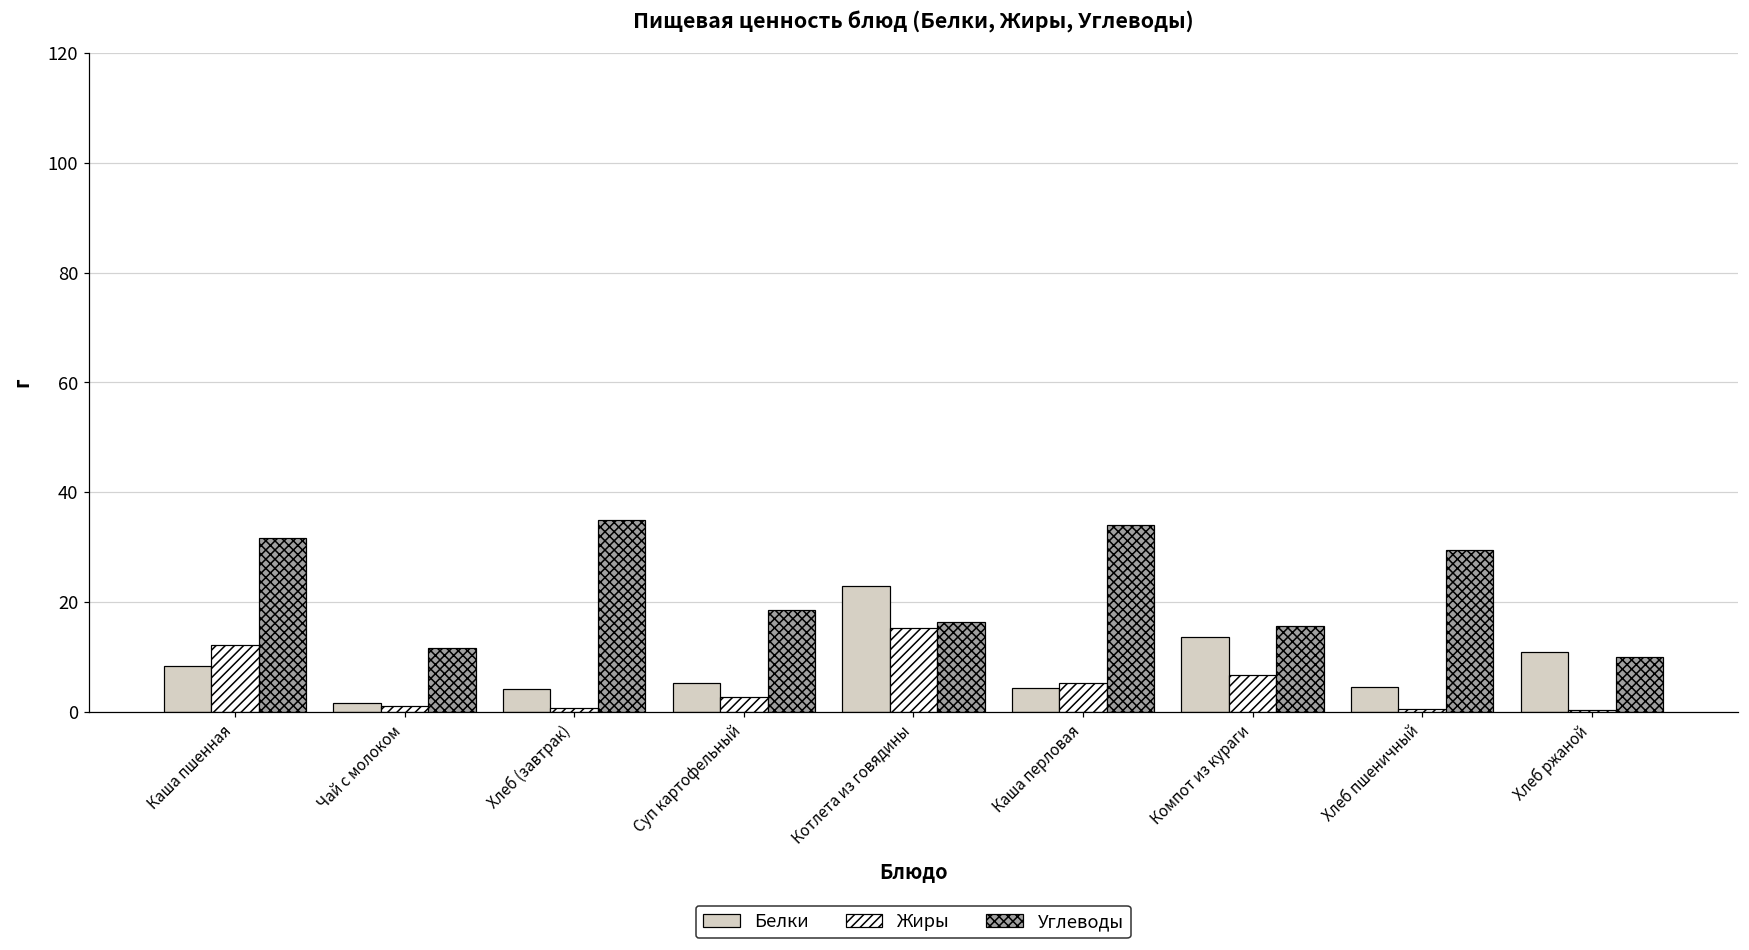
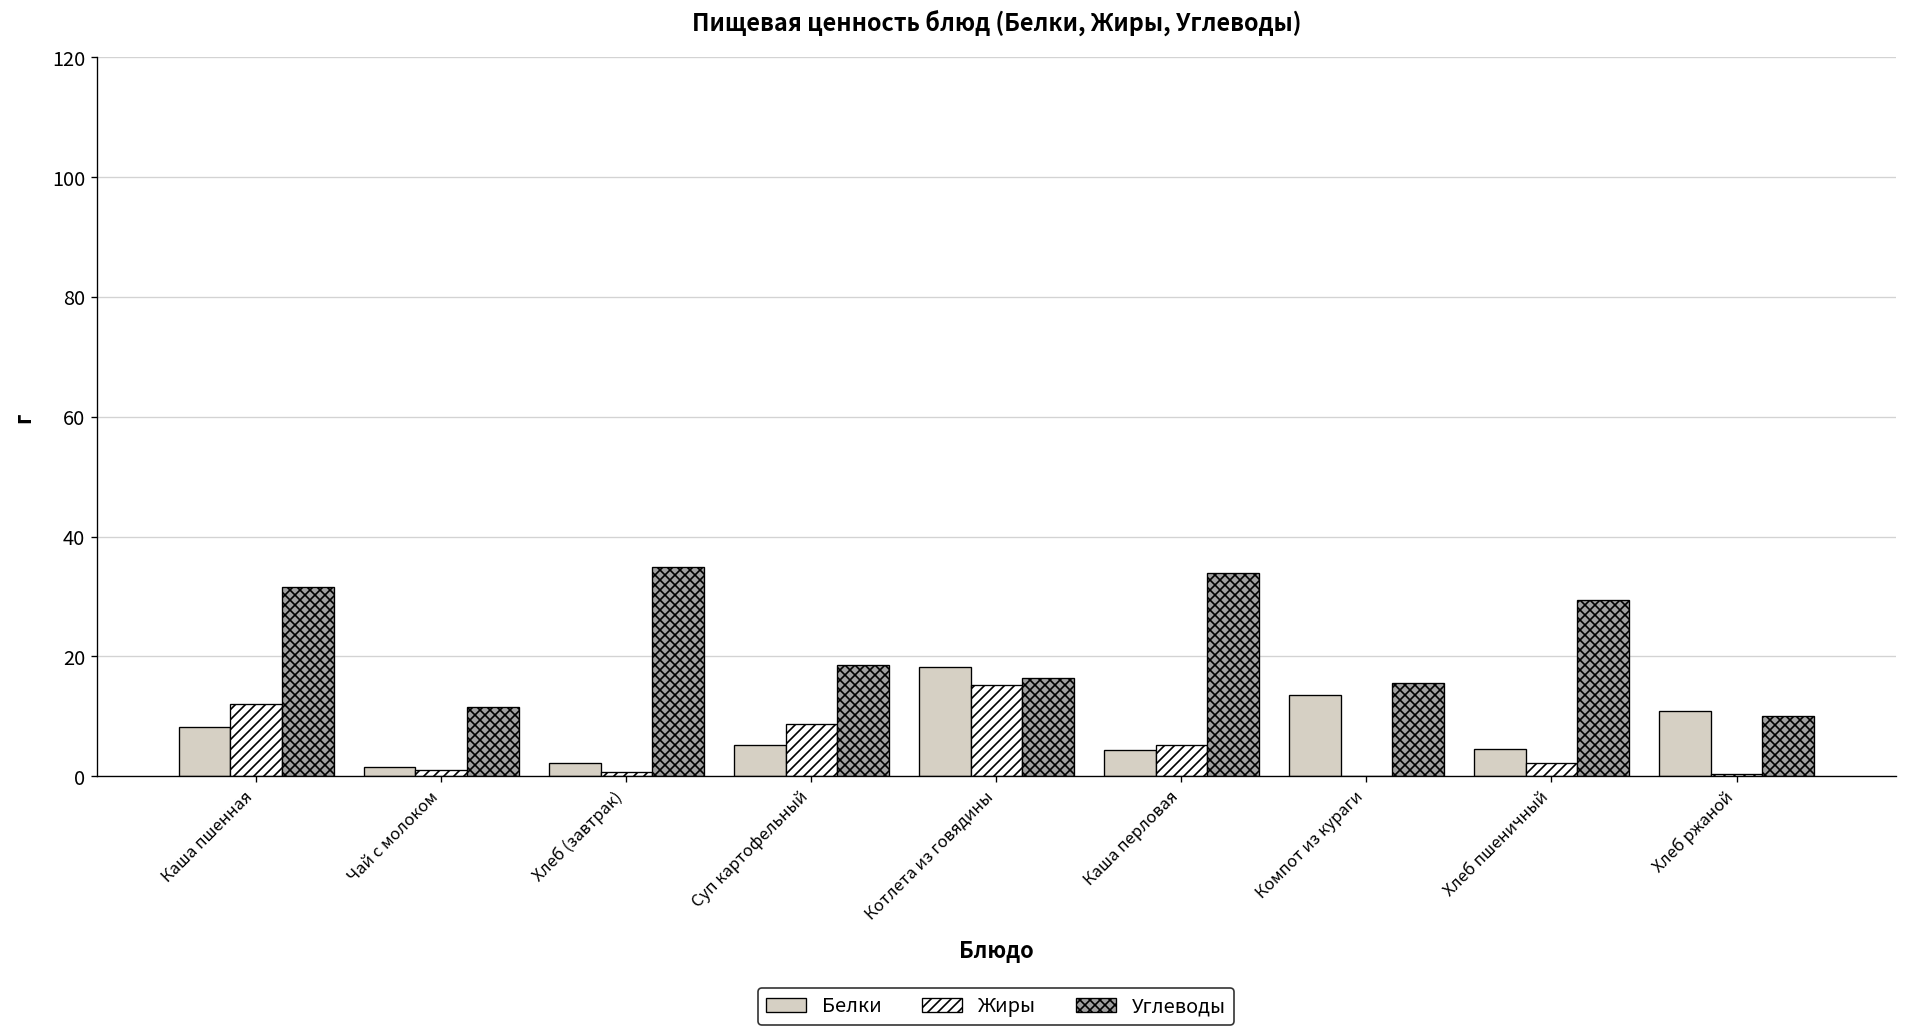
  {
    "Белки": {
      "Каша пшенная": 8,
      "Чай с молоком": 2,
-     "Хлеб (завтрак)": 4,
+     "Хлеб (завтрак)": 2,
      "Суп картофельный": 5,
-     "Котлета из говядины": 23,
+     "Котлета из говядины": 18,
      "Каша перловая": 4,
      "Компот из кураги": 14,
      "Хлеб пшеничный": 5,
      "Хлеб ржаной": 11
    },
    "Жиры": {
      "Каша пшенная": 12,
      "Чай с молоком": 1,
      "Хлеб (завтрак)": 1,
-     "Суп картофельный": 3,
+     "Суп картофельный": 9,
      "Котлета из говядины": 15,
      "Каша перловая": 5,
-     "Компот из кураги": 7,
-     "Хлеб пшеничный": 1
+     "Компот из кураги": 0,
+     "Хлеб пшеничный": 2
    },
    "Углеводы": {
      "Каша пшенная": 32,
      "Чай с молоком": 12,
      "Хлеб (завтрак)": 35,
      "Суп картофельный": 19,
      "Котлета из говядины": 16,
      "Каша перловая": 34,
      "Компот из кураги": 16,
      "Хлеб пшеничный": 30,
      "Хлеб ржаной": 10
    }
  }
